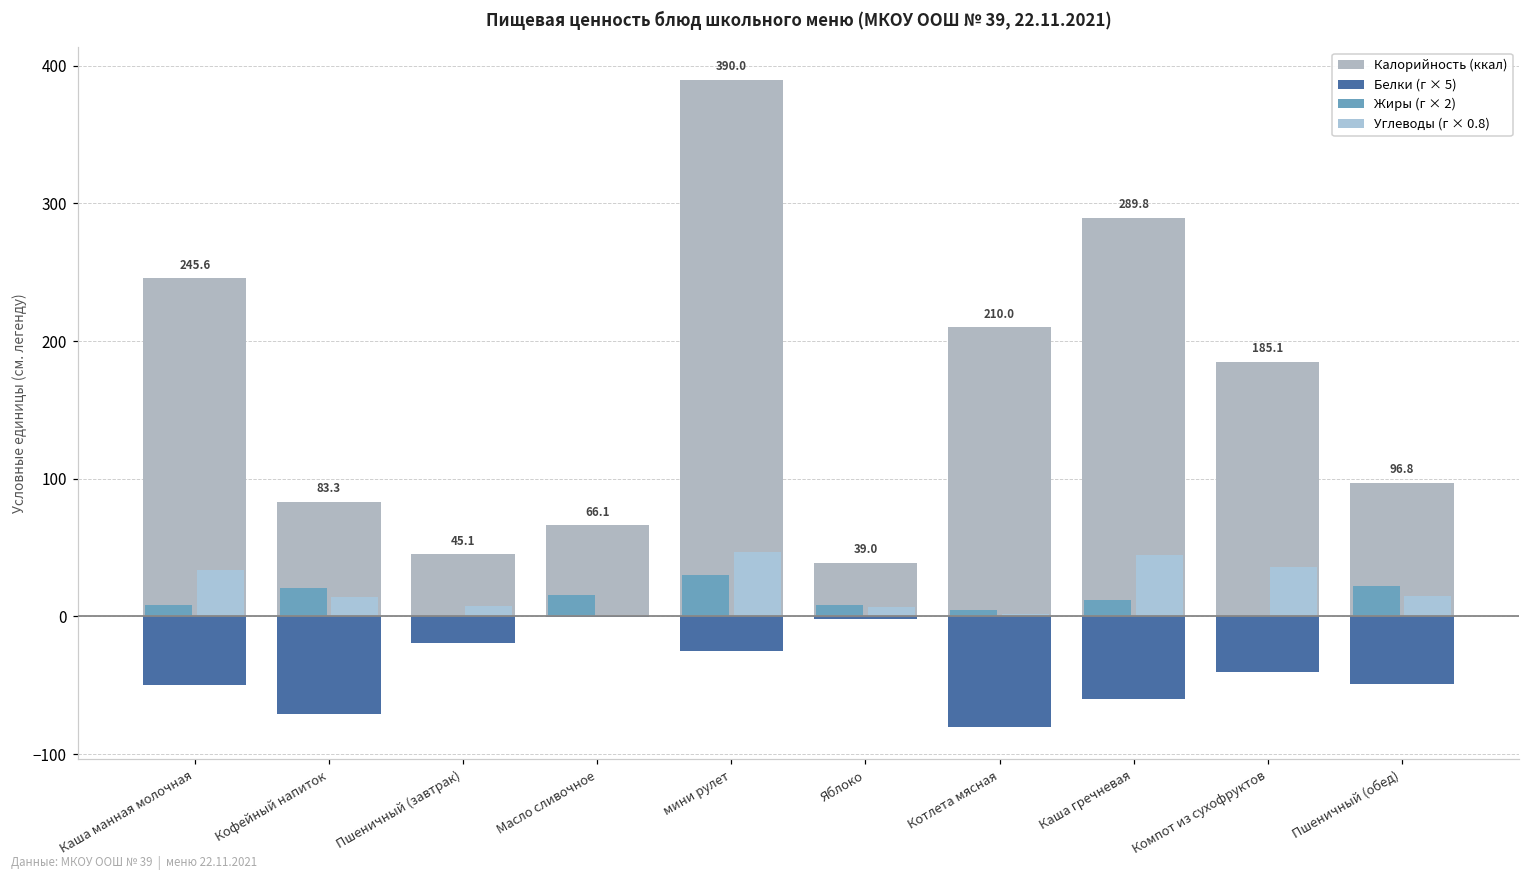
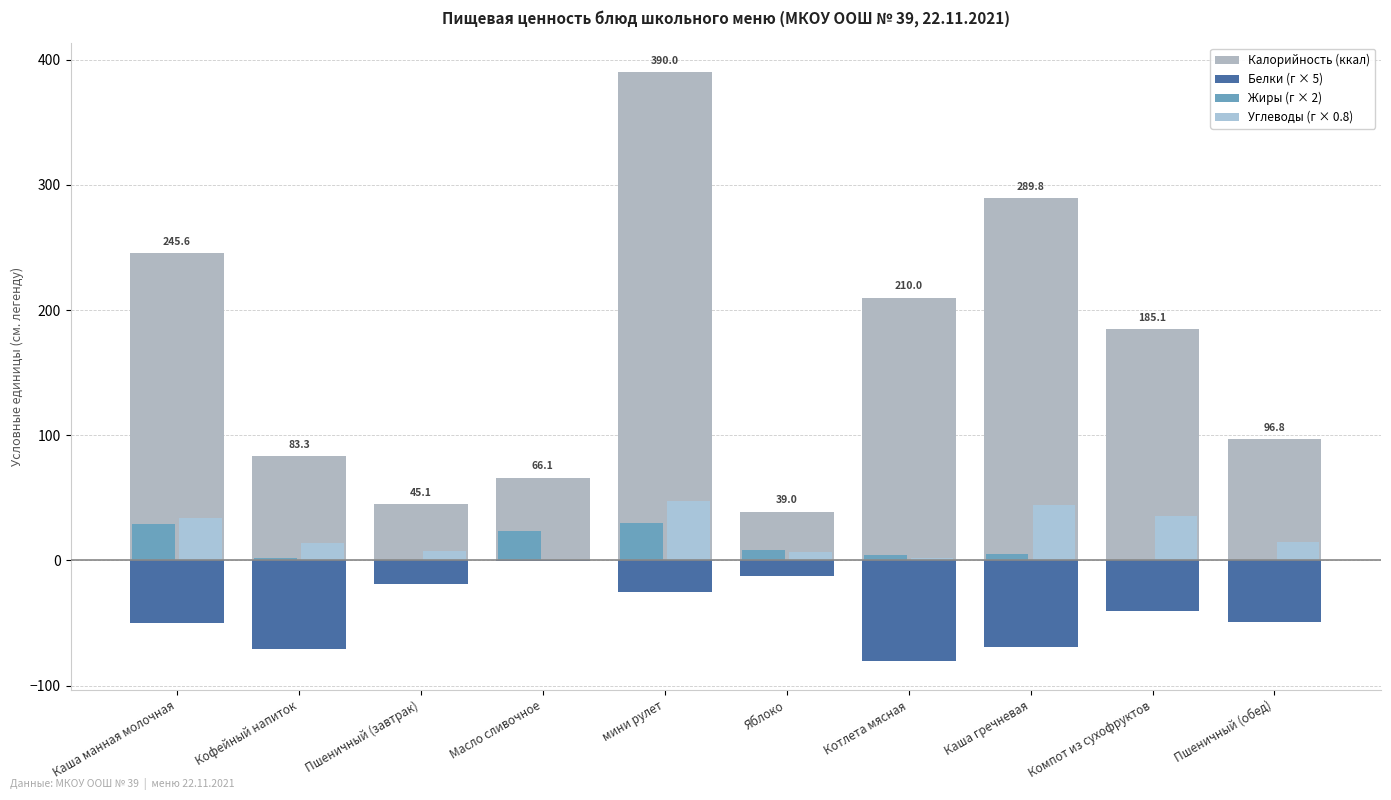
  {
    "Белки (г × 5)": {
      "Каша манная молочная": -50,
      "Кофейный напиток": -71,
      "Пшеничный (завтрак)": -19,
      "мини рулет": -25,
-     "Яблоко": -2,
+     "Яблоко": -13,
      "Котлета мясная": -80,
-     "Каша гречневая": -60,
+     "Каша гречневая": -69,
      "Компот из сухофруктов": -40,
      "Пшеничный (обед)": -49
    },
    "Жиры (г × 2)": {
-     "Каша манная молочная": 8,
-     "Кофейный напиток": 21,
-     "Масло сливочное": 15,
-     "Каша гречневая": 12,
+     "Каша манная молочная": 29,
+     "Кофейный напиток": 2,
+     "Масло сливочное": 24,
+     "Каша гречневая": 5,
      "Компот из сухофруктов": 0,
-     "Пшеничный (обед)": 22
+     "Пшеничный (обед)": 1
    }
  }
